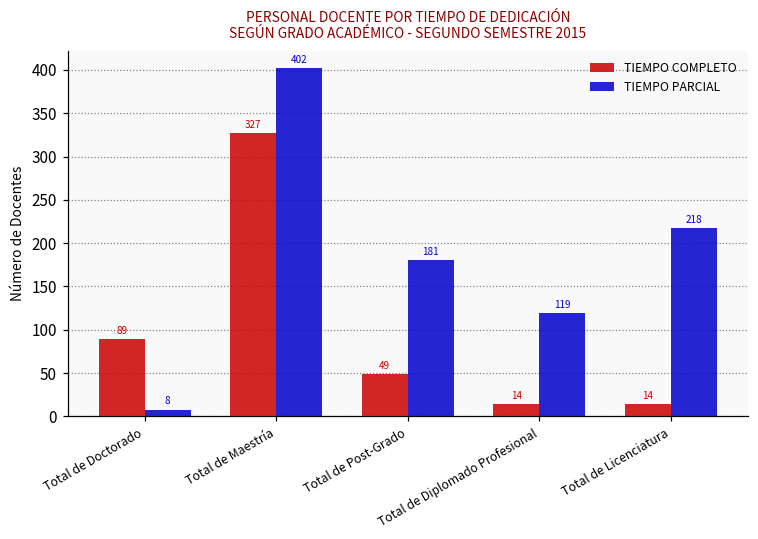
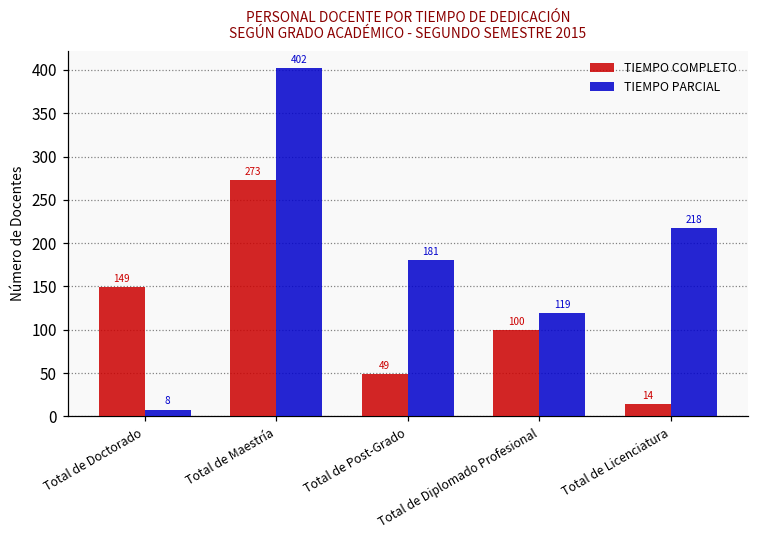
  {
    "TIEMPO COMPLETO": {
-     "Total de Doctorado": 89,
-     "Total de Maestría": 327,
+     "Total de Doctorado": 149,
+     "Total de Maestría": 273,
      "Total de Post-Grado": 49,
-     "Total de Diplomado Profesional": 14,
+     "Total de Diplomado Profesional": 100,
      "Total de Licenciatura": 14
    },
    "TIEMPO PARCIAL": {
      "Total de Doctorado": 8,
      "Total de Maestría": 402,
      "Total de Post-Grado": 181,
      "Total de Diplomado Profesional": 119,
      "Total de Licenciatura": 218
    }
  }
